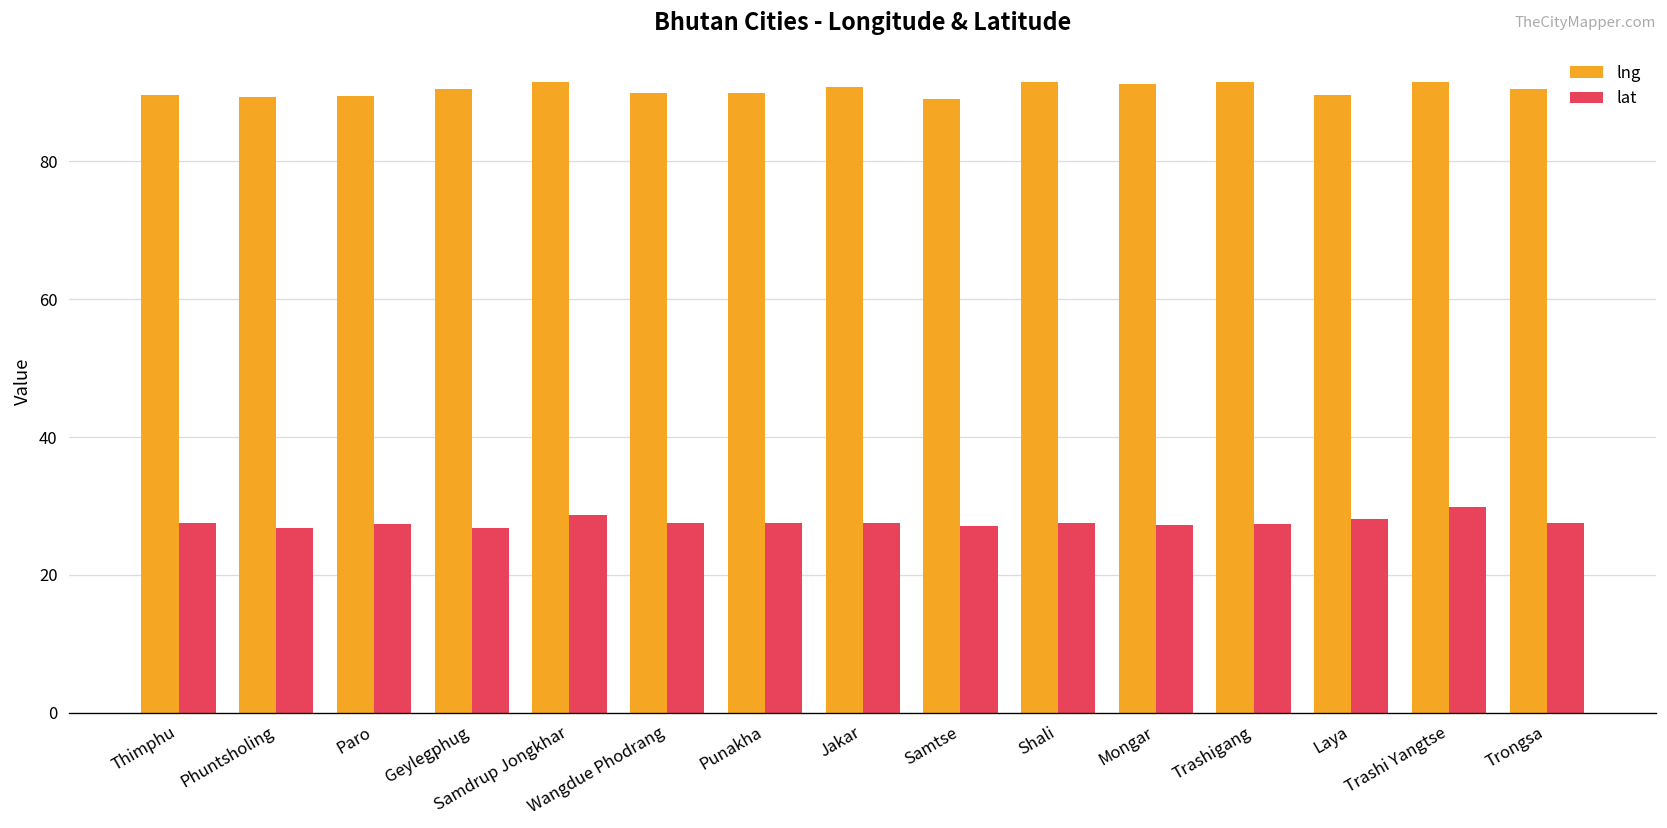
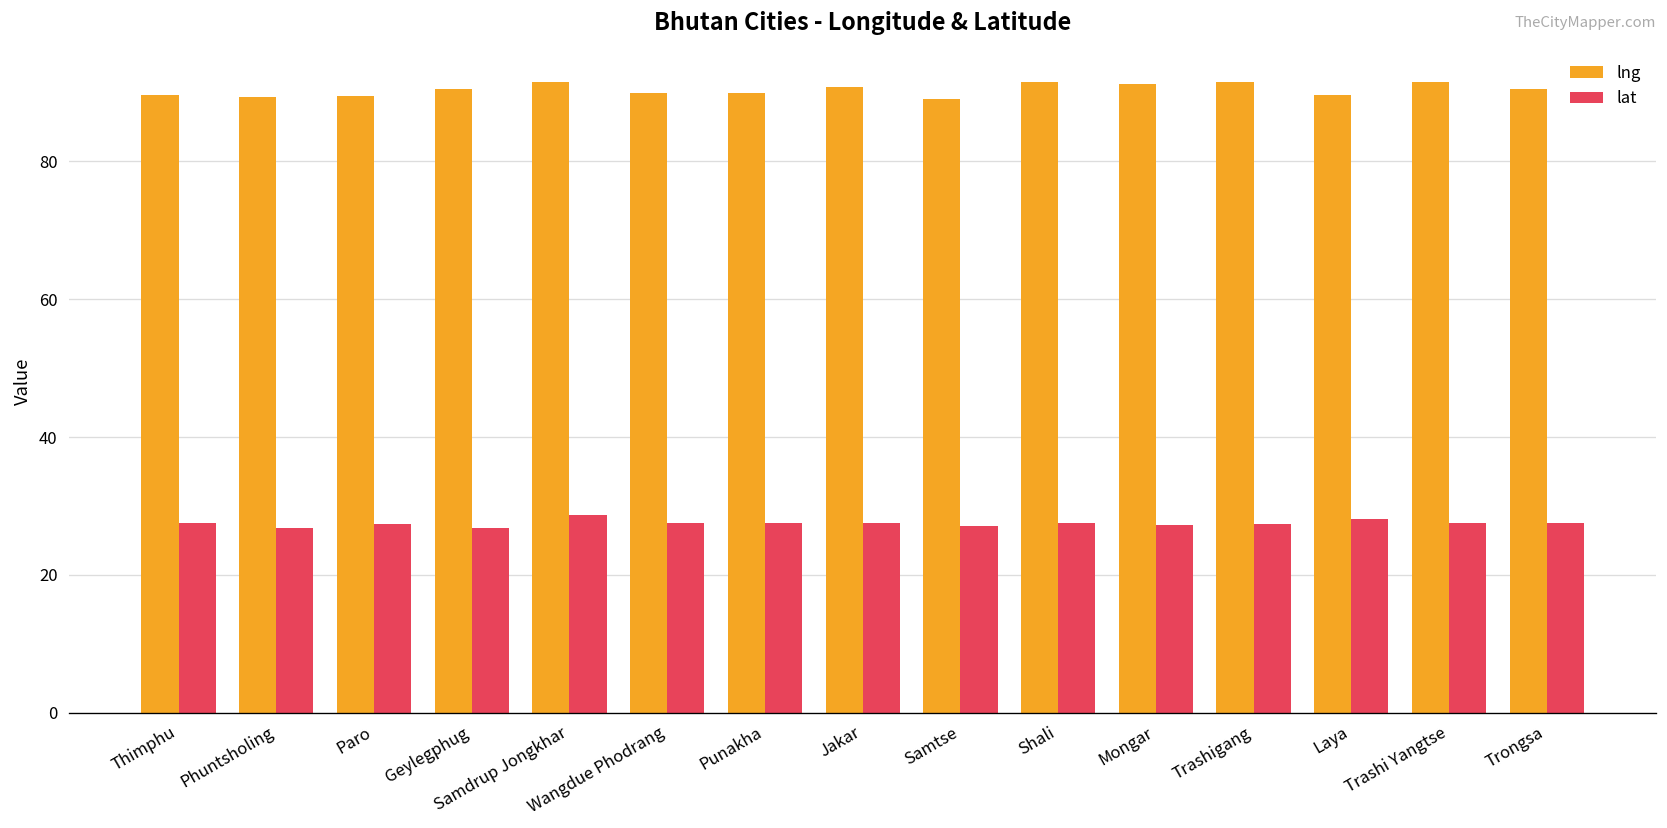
  {
    "lng": {
      "Thimphu": 90,
      "Phuntsholing": 89,
      "Paro": 89,
      "Geylegphug": 90,
      "Samdrup Jongkhar": 92,
      "Wangdue Phodrang": 90,
      "Punakha": 90,
      "Jakar": 91,
      "Samtse": 89,
      "Shali": 92,
      "Mongar": 91,
      "Trashigang": 92,
      "Laya": 90,
      "Trashi Yangtse": 91,
      "Trongsa": 91
    },
    "lat": {
      "Thimphu": 27,
      "Phuntsholing": 27,
      "Paro": 27,
      "Geylegphug": 27,
      "Samdrup Jongkhar": 29,
      "Wangdue Phodrang": 27,
      "Punakha": 28,
      "Jakar": 28,
      "Samtse": 27,
      "Shali": 27,
      "Mongar": 27,
      "Trashigang": 27,
      "Laya": 28,
-     "Trashi Yangtse": 30,
+     "Trashi Yangtse": 28,
      "Trongsa": 27
    }
  }
